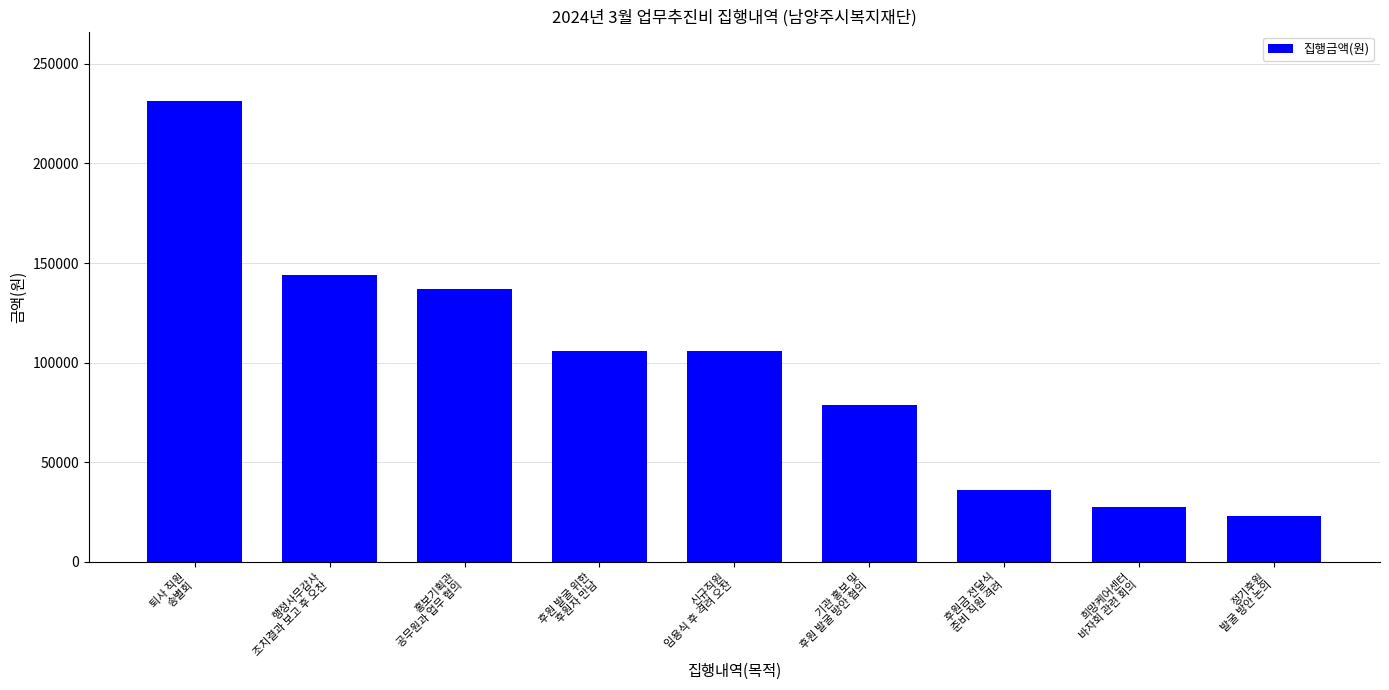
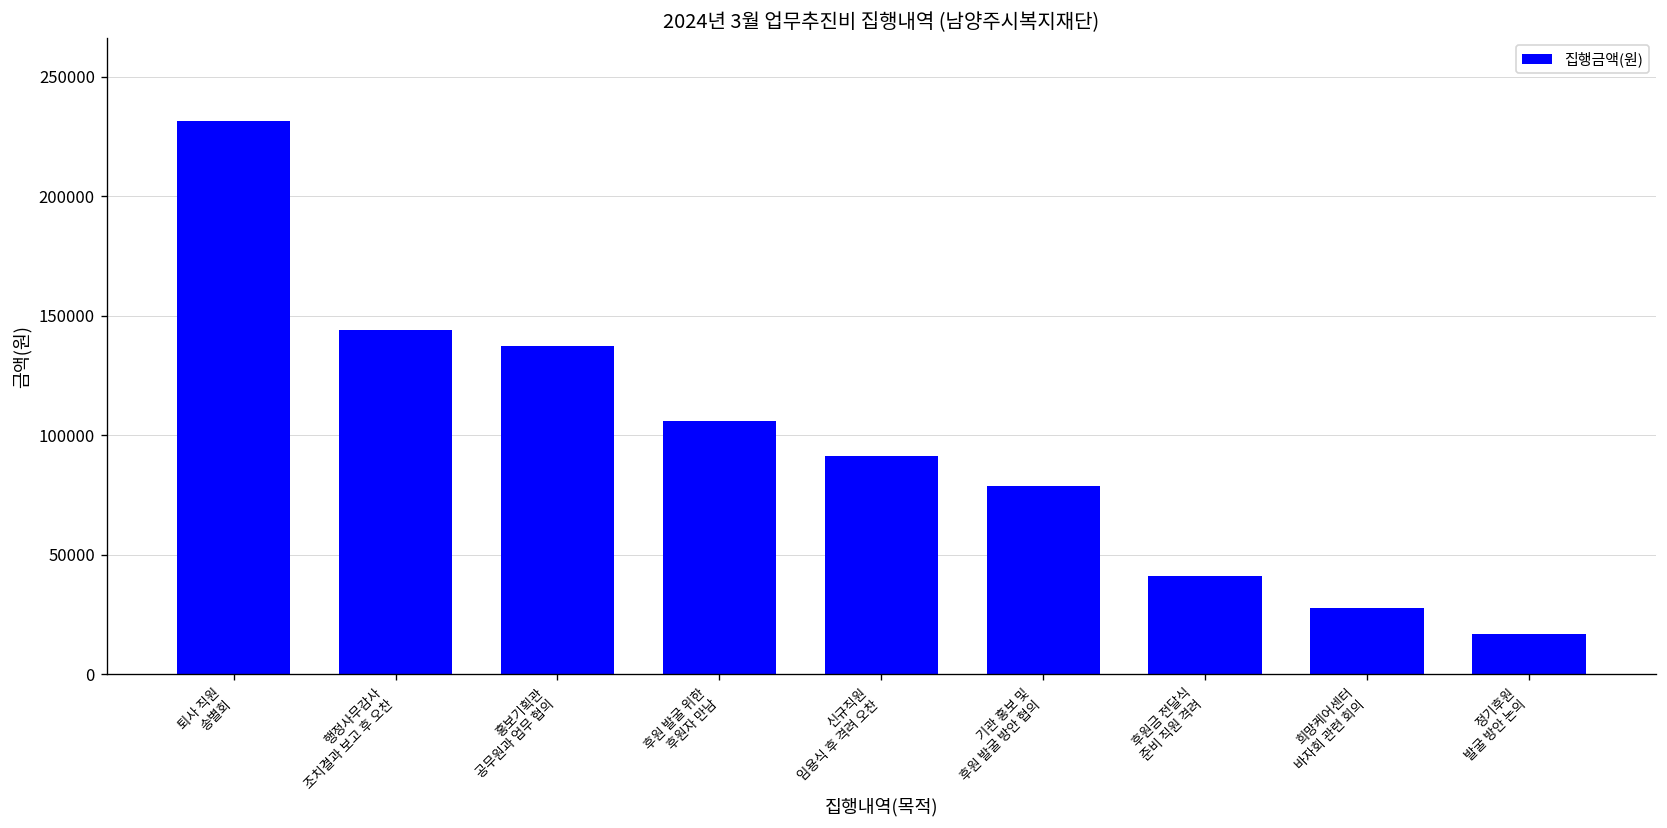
  {
    "퇴사 직원 송별회": 232000,
    "행정사무감사 조치결과 보고 후 오찬": 144000,
    "홍보기획관 공무원과 업무 협의": 137000,
    "후원 발굴 위한 후원자 만남": 106000,
-   "신규직원 임용식 후 격려 오찬": 106000,
+   "신규직원 임용식 후 격려 오찬": 91000,
    "기관 홍보 및 후원 발굴 방안 협의": 79000,
-   "후원금 전달식 준비 직원 격려": 36000,
+   "후원금 전달식 준비 직원 격려": 41000,
    "희망케어센터 바자회 관련 회의": 28000,
-   "정기후원 발굴 방안 논의": 23000
+   "정기후원 발굴 방안 논의": 17000
  }
